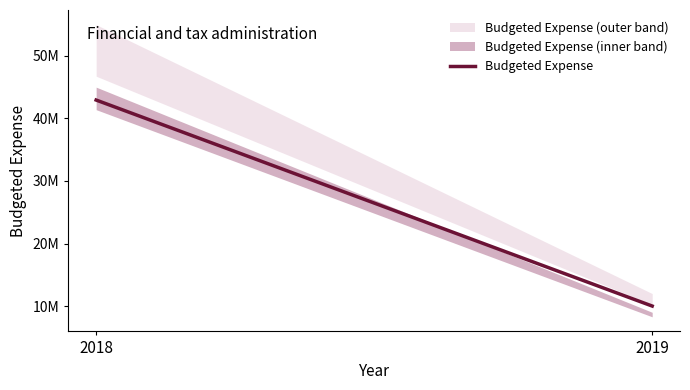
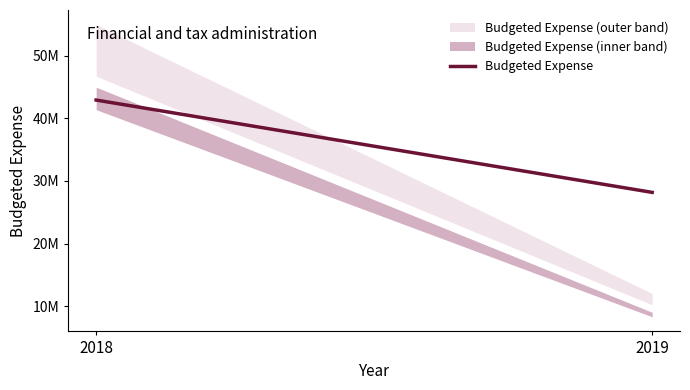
  {
    "Budgeted Expense": {
      "2018": 43000000,
-     "2019": 10000000
+     "2019": 28000000
    }
  }
